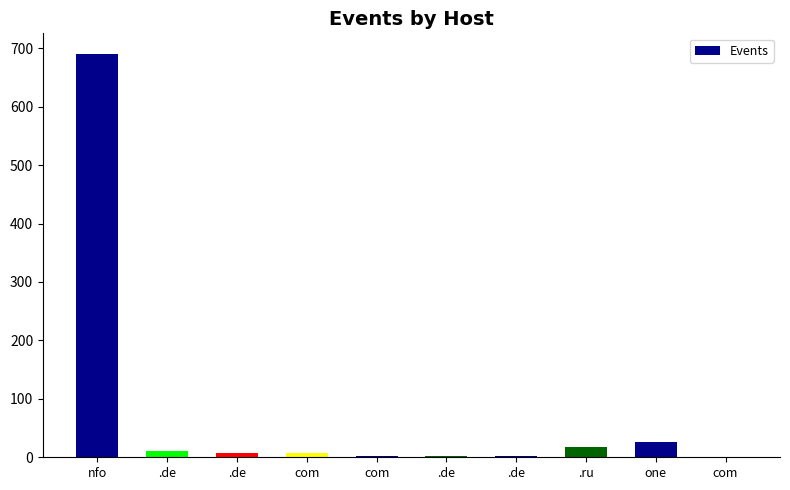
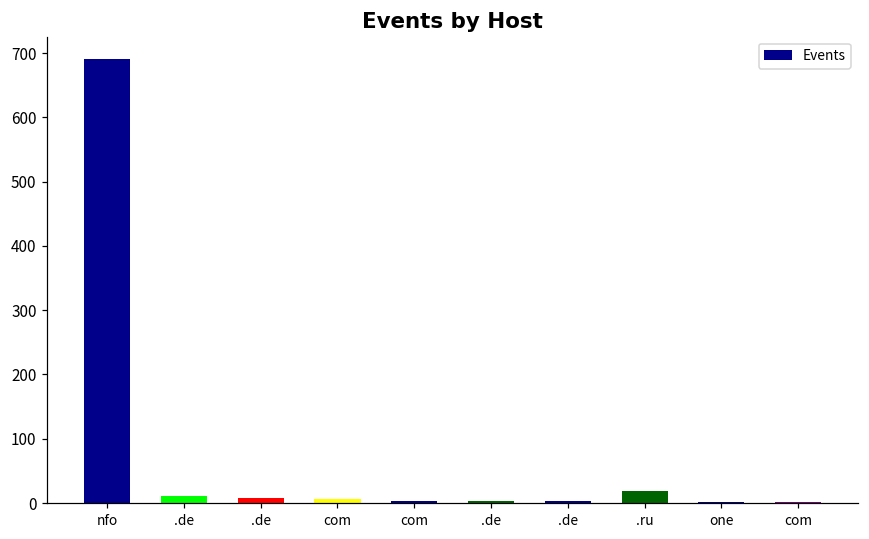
  {
    "nfo": 690,
    ".ru": 20,
-   "one": 30
+   "one": 0
  }
